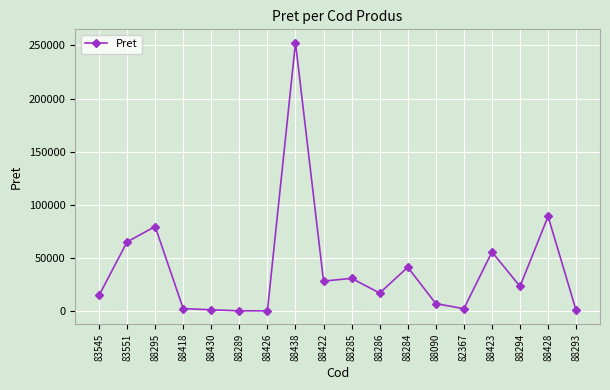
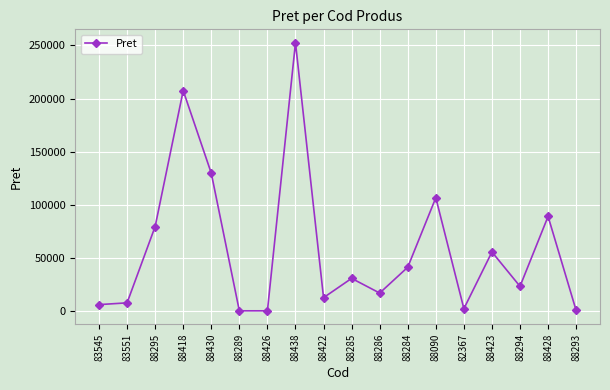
  {
-   "83545": 15000,
-   "83551": 65000,
+   "83545": 6000,
+   "83551": 8000,
    "88295": 80000,
-   "88418": 3000,
-   "88430": 2000,
+   "88418": 207000,
+   "88430": 130000,
    "88289": 1000,
    "88426": 1000,
    "88438": 252000,
-   "88422": 29000,
+   "88422": 13000,
    "88285": 31000,
    "88286": 17000,
    "88284": 42000,
-   "88090": 7000,
+   "88090": 107000,
    "82367": 3000,
    "88423": 56000,
    "88294": 24000,
    "88428": 89000,
    "88293": 1000
  }
